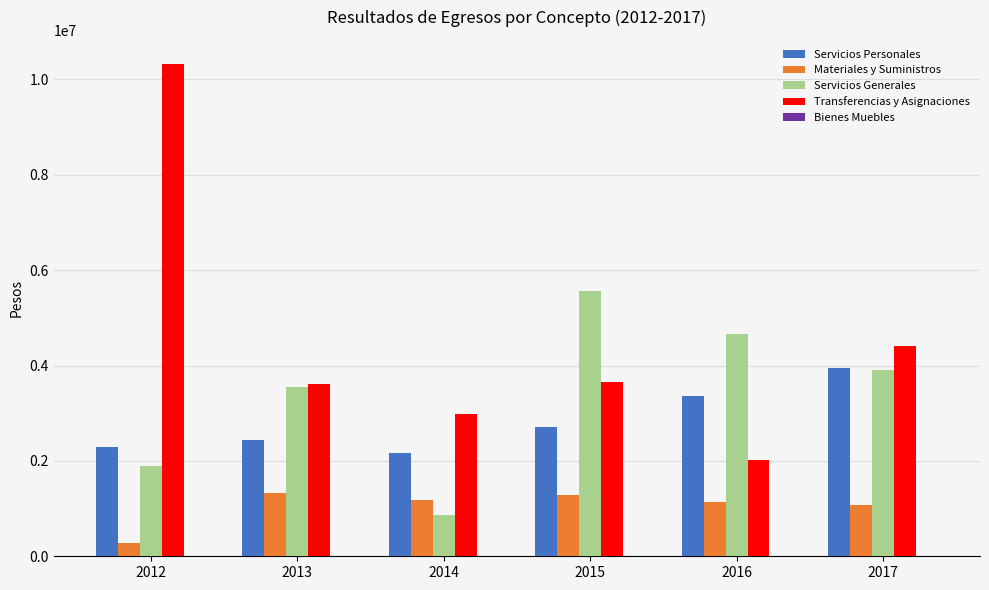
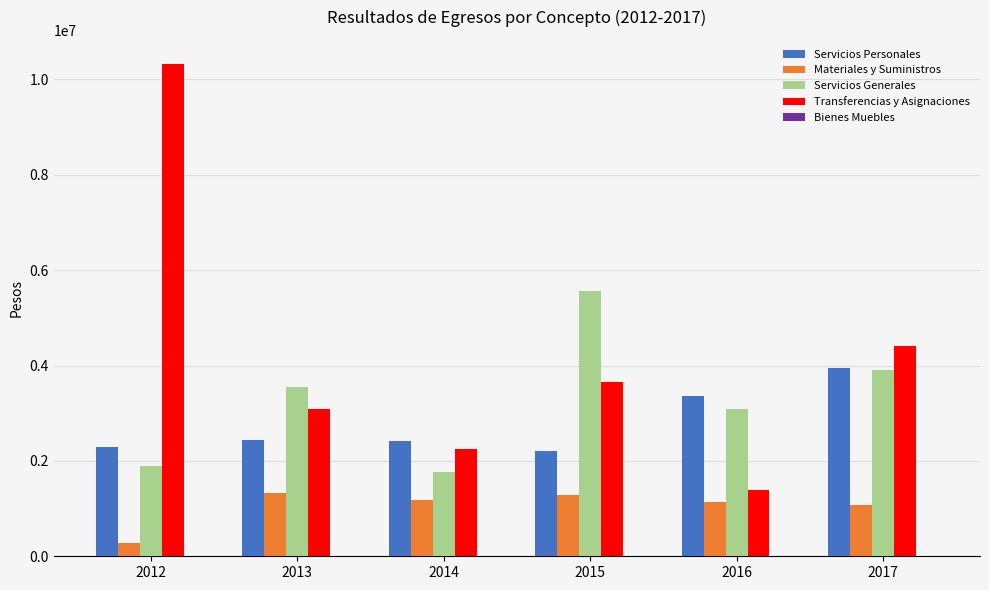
  {
    "Servicios Personales": {
      "2012": 2300000,
      "2013": 2400000,
-     "2014": 2200000,
-     "2015": 2700000,
+     "2014": 2400000,
+     "2015": 2200000,
      "2016": 3400000,
      "2017": 3900000
    },
    "Materiales y Suministros": {
      "2012": 300000,
      "2013": 1300000,
      "2014": 1200000,
      "2015": 1300000,
      "2016": 1100000,
      "2017": 1100000
    },
    "Servicios Generales": {
      "2012": 1900000,
      "2013": 3600000,
-     "2014": 900000,
+     "2014": 1800000,
      "2015": 5600000,
-     "2016": 4700000,
+     "2016": 3100000,
      "2017": 3900000
    },
    "Transferencias y Asignaciones": {
      "2012": 10300000,
-     "2013": 3600000,
-     "2014": 3000000,
+     "2013": 3100000,
+     "2014": 2200000,
      "2015": 3700000,
-     "2016": 2000000,
+     "2016": 1400000,
      "2017": 4400000
    },
    "Bienes Muebles": {
      "2013": 0,
      "2014": 0,
      "2015": 0,
      "2016": 0,
      "2017": 0
    }
  }
